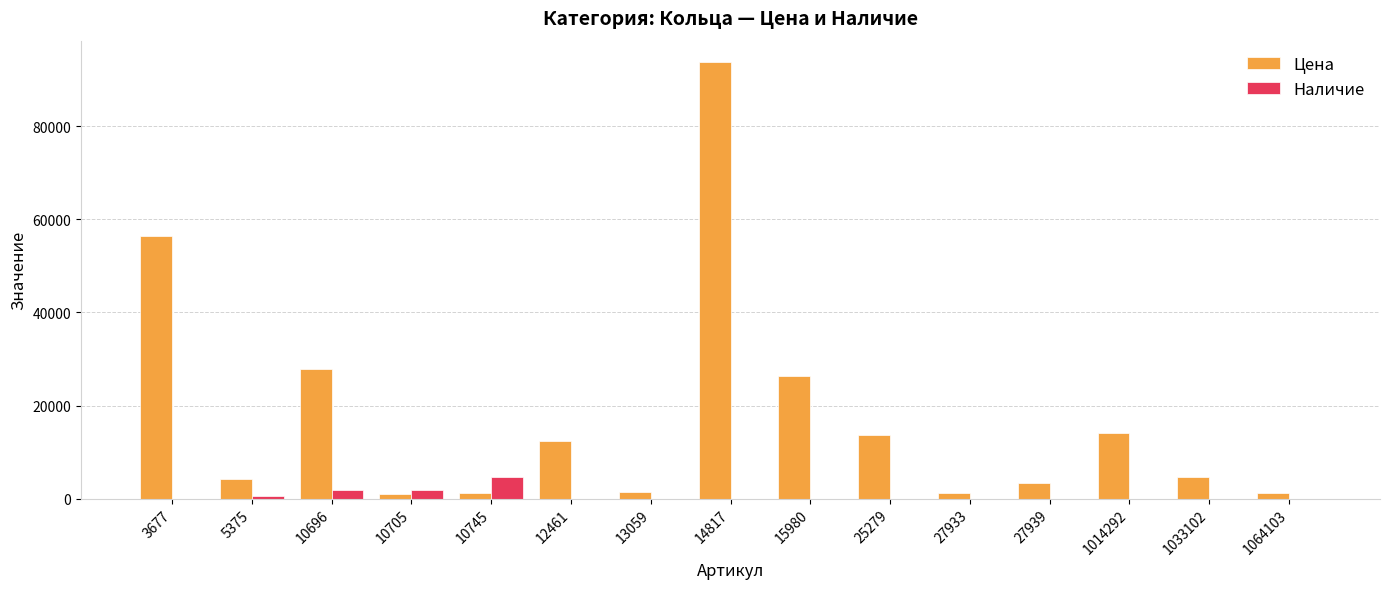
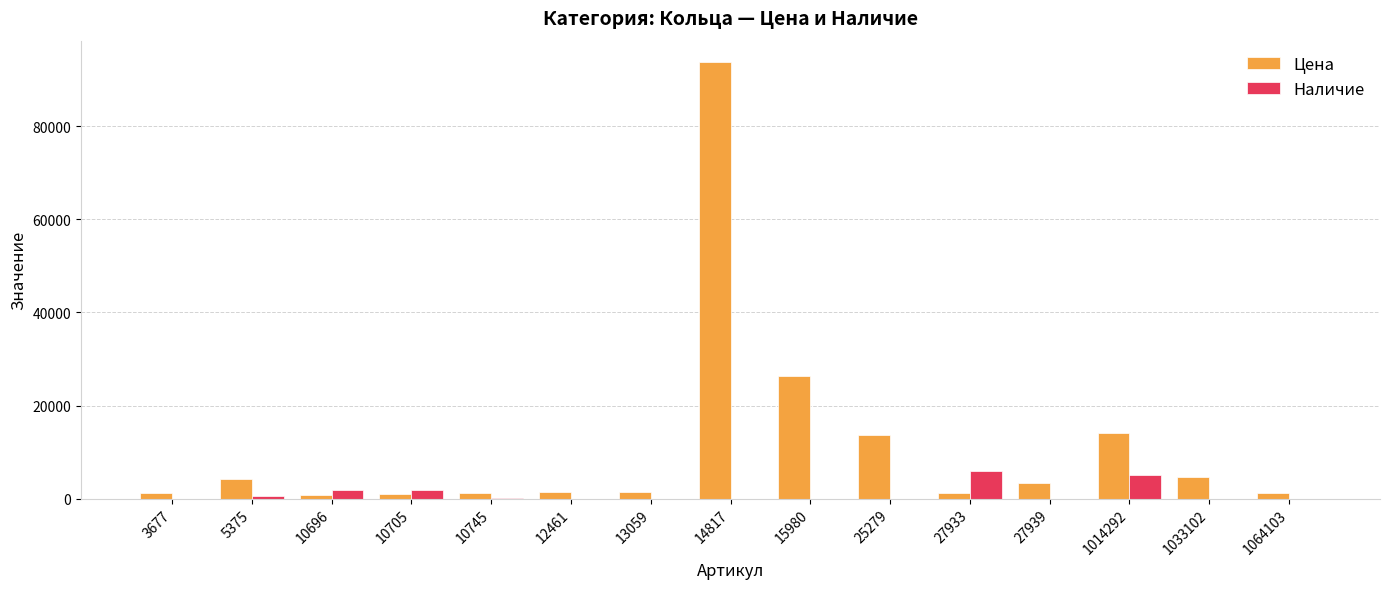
  {
    "Цена": {
-     "3677": 56000,
+     "3677": 1000,
      "5375": 4000,
-     "10696": 28000,
+     "10696": 1000,
      "10705": 1000,
      "10745": 1000,
-     "12461": 12000,
+     "12461": 1000,
      "13059": 2000,
      "14817": 94000,
      "15980": 26000,
      "25279": 14000,
      "27933": 1000,
      "27939": 3000,
      "1014292": 14000,
      "1033102": 5000,
      "1064103": 1000
    },
    "Наличие": {
      "3677": 0,
      "10696": 2000,
      "10705": 2000,
-     "10745": 5000,
+     "10745": 0,
      "12461": 0,
      "13059": 0,
      "14817": 0,
      "15980": 0,
      "25279": 0,
-     "27933": 0,
+     "27933": 6000,
      "27939": 0,
-     "1014292": 0,
+     "1014292": 5000,
      "1033102": 0,
      "1064103": 0
    }
  }
